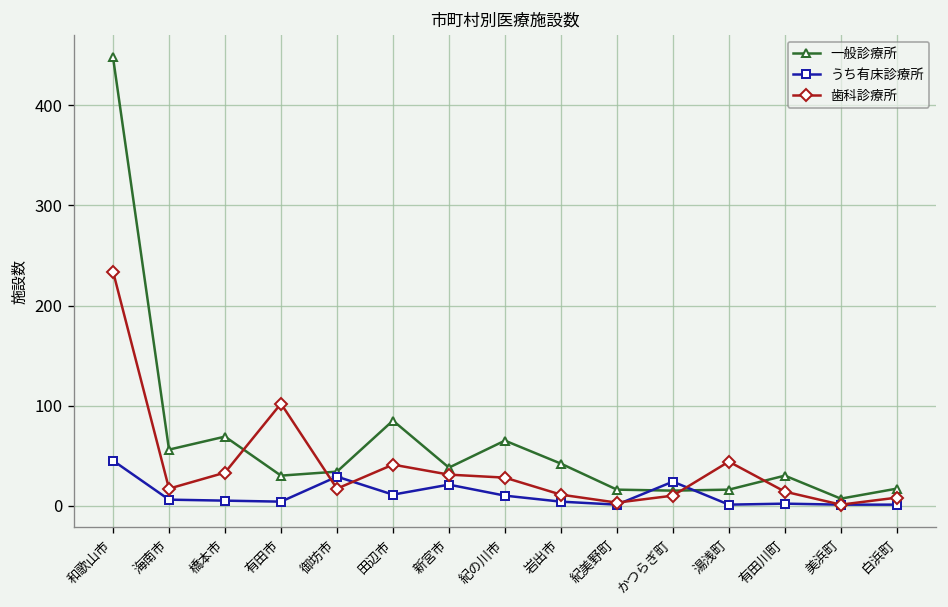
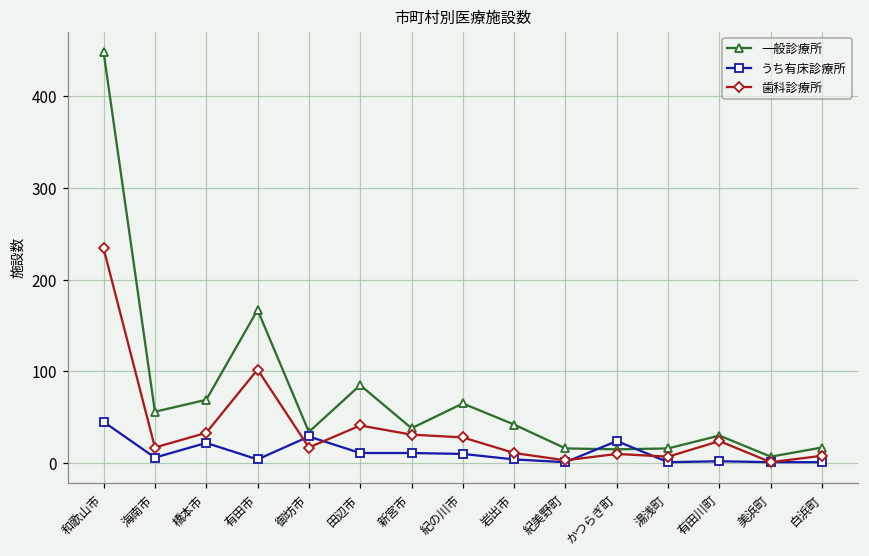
  {
    "一般診療所": {
      "和歌山市": 450,
      "海南市": 60,
      "橋本市": 70,
-     "有田市": 30,
+     "有田市": 170,
      "御坊市": 30,
      "田辺市": 90,
      "新宮市": 40,
      "紀の川市": 70,
      "岩出市": 40,
      "紀美野町": 20,
      "かつらぎ町": 20,
      "湯浅町": 20,
      "有田川町": 30,
      "美浜町": 10,
      "白浜町": 20
    },
    "うち有床診療所": {
      "和歌山市": 50,
      "海南市": 10,
-     "橋本市": 10,
+     "橋本市": 20,
      "有田市": 0,
      "御坊市": 30,
      "田辺市": 10,
-     "新宮市": 20,
+     "新宮市": 10,
      "紀の川市": 10,
      "岩出市": 0,
      "かつらぎ町": 20,
      "湯浅町": 0,
      "有田川町": 0,
      "白浜町": 0
    },
    "歯科診療所": {
      "和歌山市": 230,
      "海南市": 20,
      "橋本市": 30,
      "有田市": 100,
      "御坊市": 20,
      "田辺市": 40,
      "新宮市": 30,
      "紀の川市": 30,
      "岩出市": 10,
      "かつらぎ町": 10,
-     "湯浅町": 40,
-     "有田川町": 10,
+     "湯浅町": 10,
+     "有田川町": 20,
      "白浜町": 10
    }
  }
